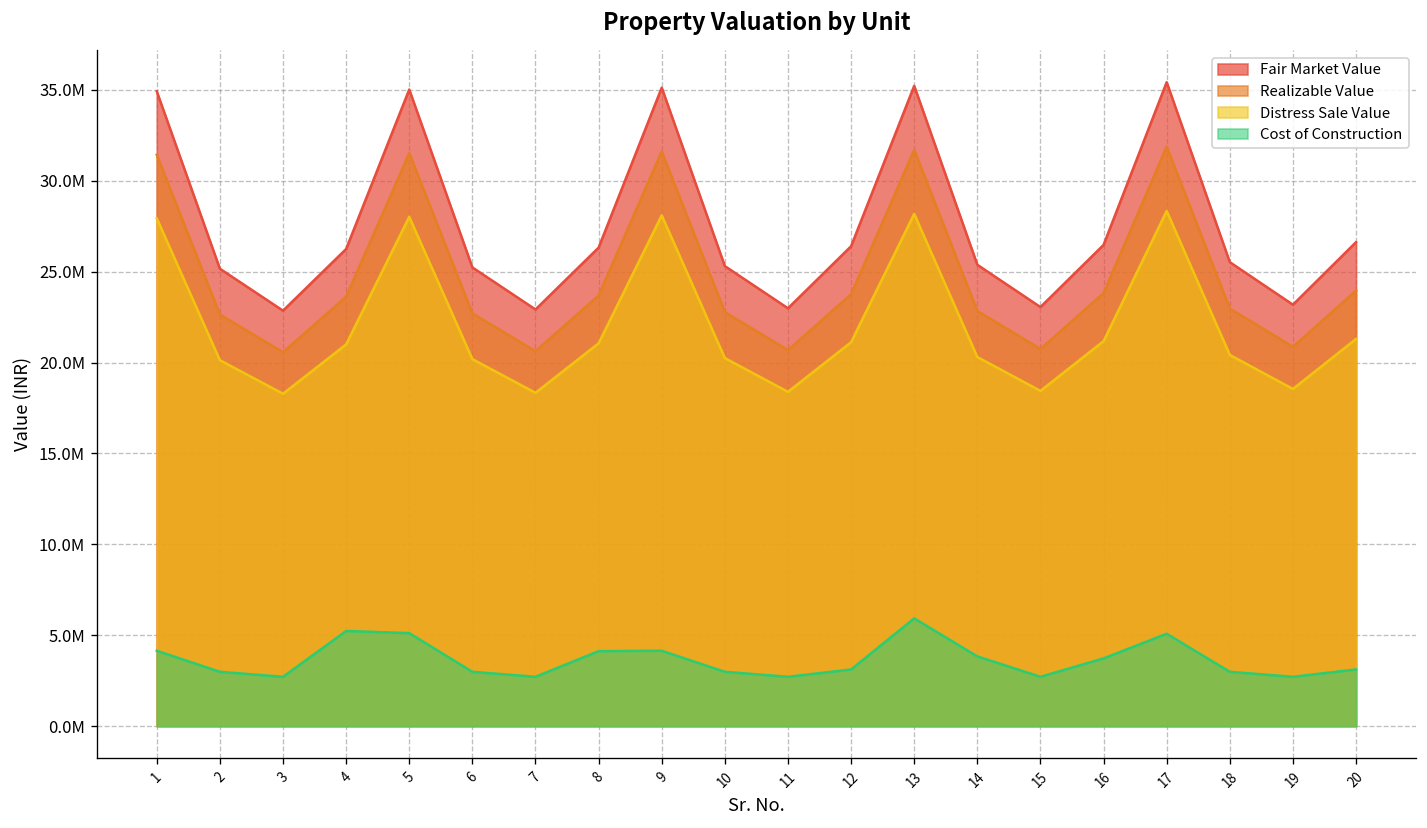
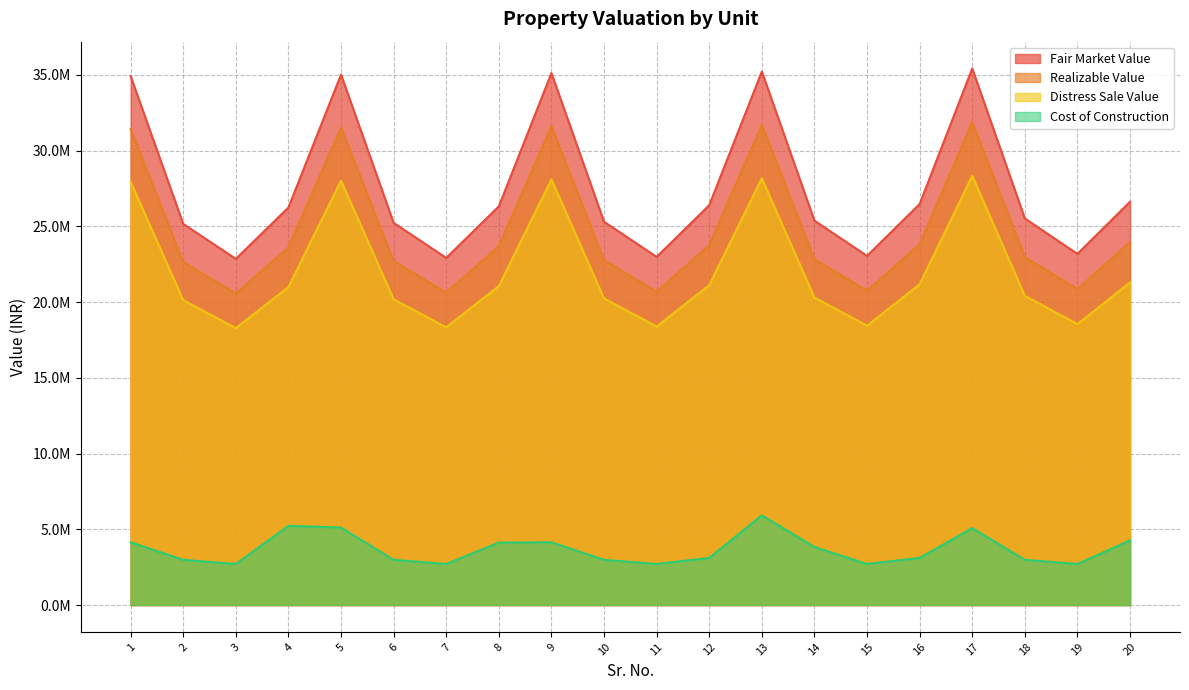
  {
    "Distress Sale Value": {
      "1": 27900000,
      "2": 20100000,
      "3": 18300000,
      "4": 21000000,
      "5": 28000000,
      "6": 20200000,
      "7": 18300000,
      "8": 21100000,
      "9": 28100000,
      "10": 20200000,
      "11": 18400000,
      "12": 21100000,
      "13": 28200000,
      "14": 20300000,
      "15": 18400000,
      "16": 21200000,
      "17": 28300000,
      "18": 20400000,
      "19": 18500000,
      "20": 21300000
    },
    "Cost of Construction": {
      "1": 4100000,
      "2": 3000000,
      "3": 2700000,
      "4": 5200000,
      "5": 5100000,
      "6": 3000000,
      "7": 2700000,
      "8": 4100000,
      "9": 4100000,
      "10": 3000000,
      "11": 2700000,
      "12": 3100000,
      "13": 5900000,
      "14": 3800000,
      "15": 2700000,
-     "16": 3700000,
+     "16": 3100000,
      "17": 5100000,
      "18": 3000000,
      "19": 2700000,
-     "20": 3100000
+     "20": 4300000
    }
  }
